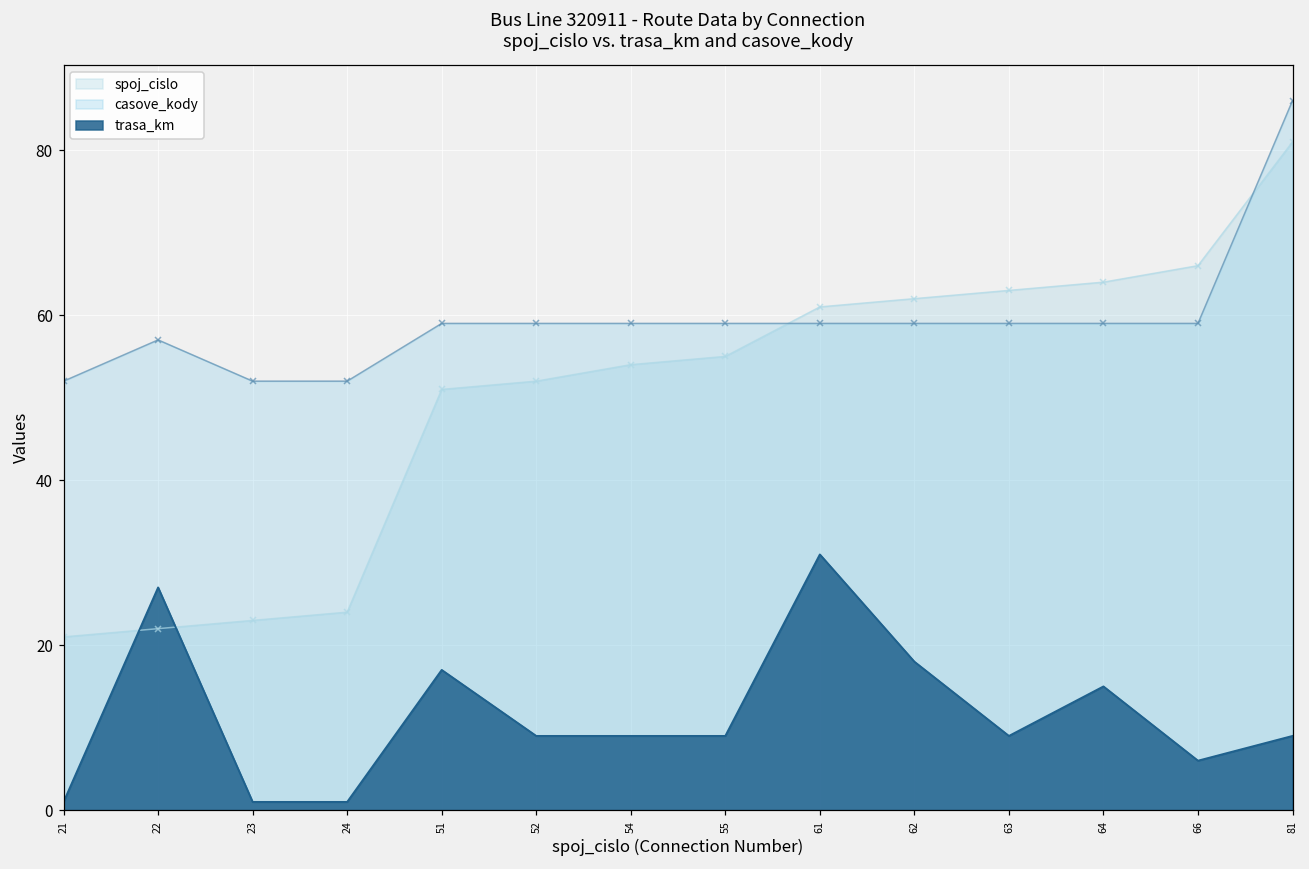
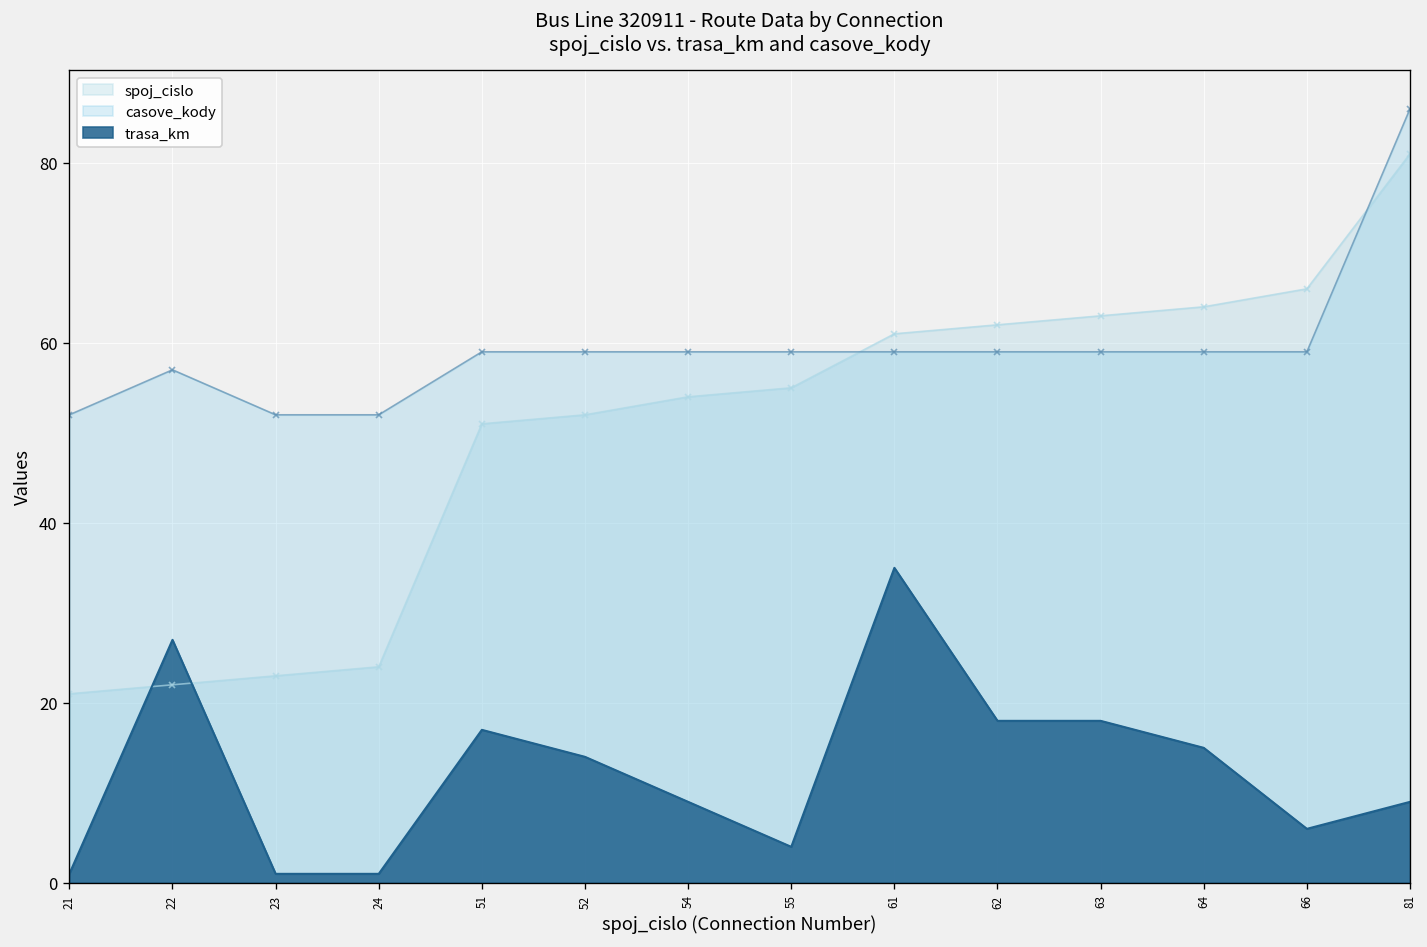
  {
    "trasa_km": {
      "21": 1,
      "22": 27,
      "23": 1,
      "24": 1,
      "51": 17,
-     "52": 9,
+     "52": 14,
      "54": 9,
-     "55": 9,
-     "61": 31,
+     "55": 4,
+     "61": 35,
      "62": 18,
-     "63": 9,
+     "63": 18,
      "64": 15,
      "66": 6,
      "81": 9
    }
  }
